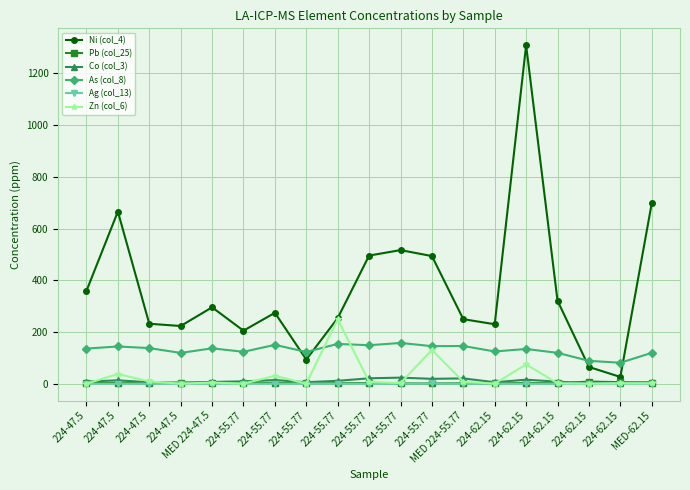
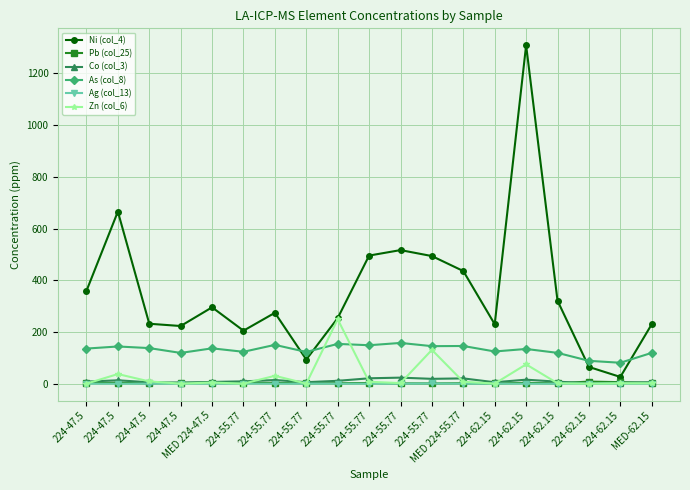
  {
    "Ni (col_4)": {
      "MED 224-47.5": 300,
-     "MED 224-55.77": 250,
-     "MED-62.15": 700
+     "MED 224-55.77": 440,
+     "MED-62.15": 230
    }
  }
